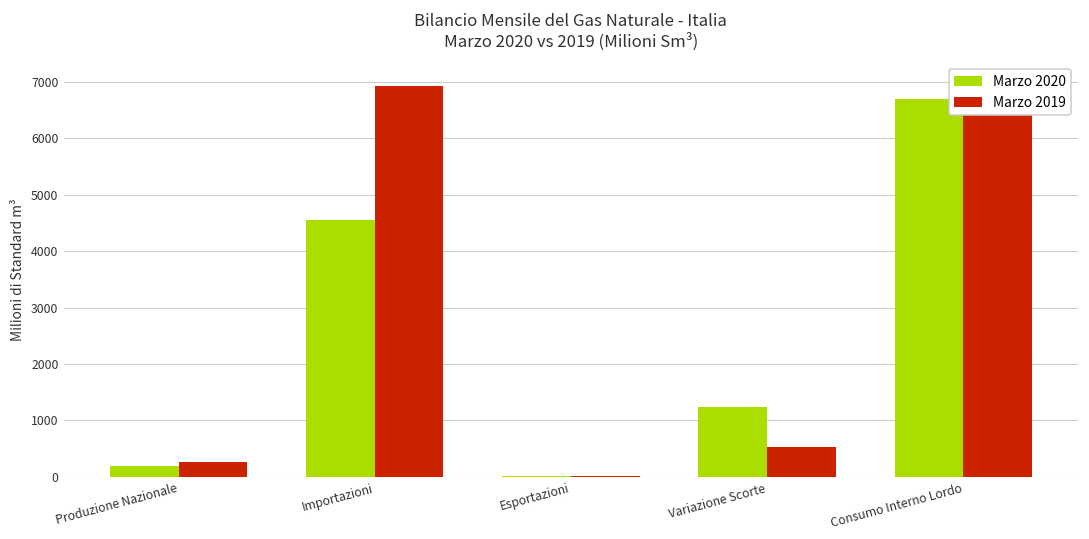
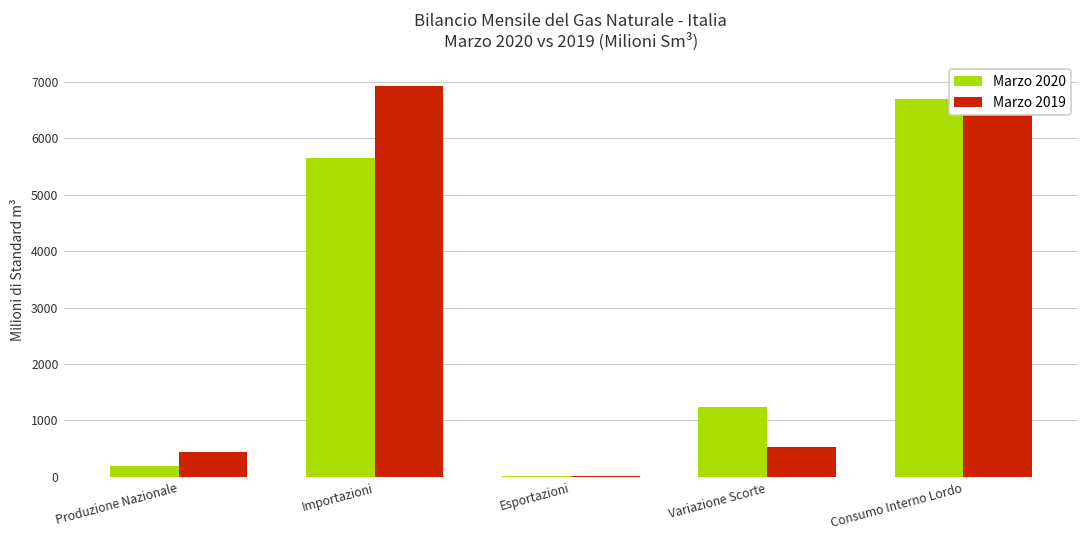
  {
    "Marzo 2020": {
      "Produzione Nazionale": 200,
-     "Importazioni": 4500,
+     "Importazioni": 5700,
      "Variazione Scorte": 1200,
      "Consumo Interno Lordo": 6700
    },
    "Marzo 2019": {
-     "Produzione Nazionale": 300,
+     "Produzione Nazionale": 400,
      "Importazioni": 6900,
      "Variazione Scorte": 500
    }
  }
